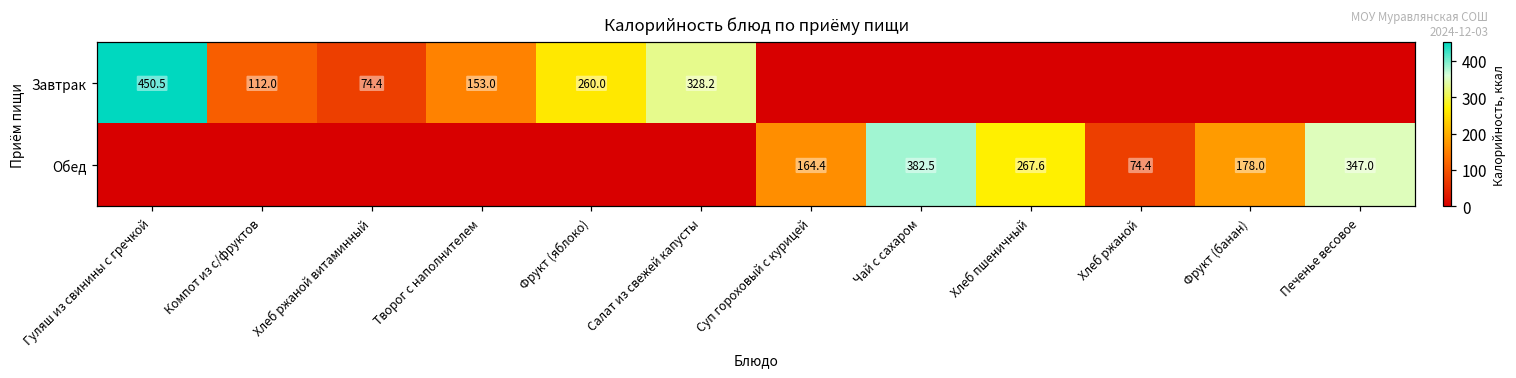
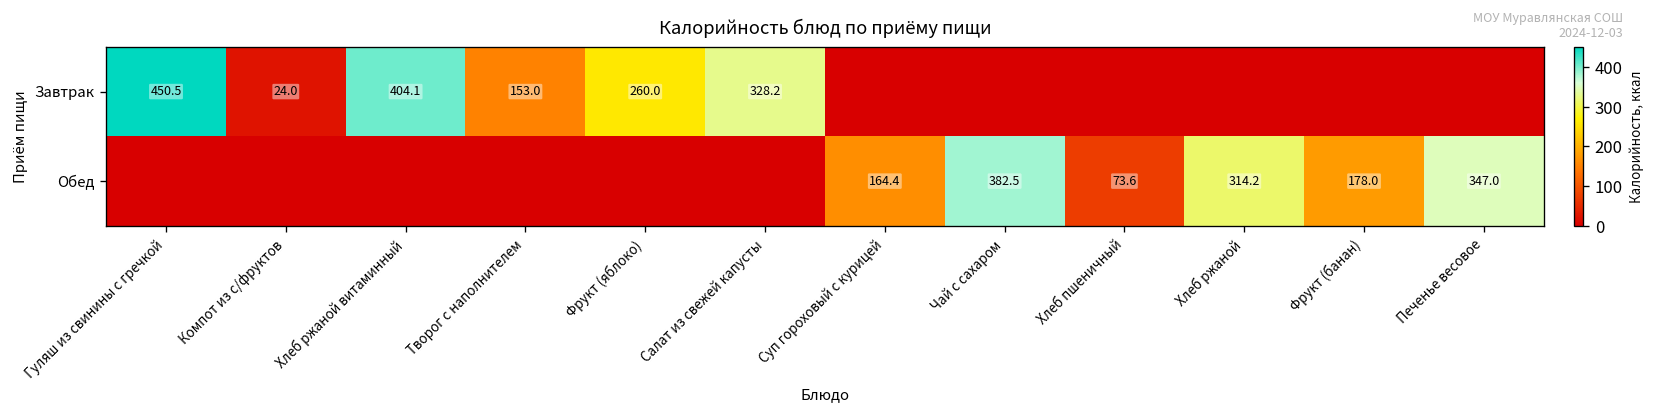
  {
    "Завтрак": {
-     "Компот из с/фруктов": 112.0,
-     "Хлеб ржаной витаминный": 74.4
+     "Компот из с/фруктов": 24.0,
+     "Хлеб ржаной витаминный": 404.1
    },
    "Обед": {
-     "Хлеб пшеничный": 267.6,
-     "Хлеб ржаной": 74.4
+     "Хлеб пшеничный": 73.6,
+     "Хлеб ржаной": 314.2
    }
  }
